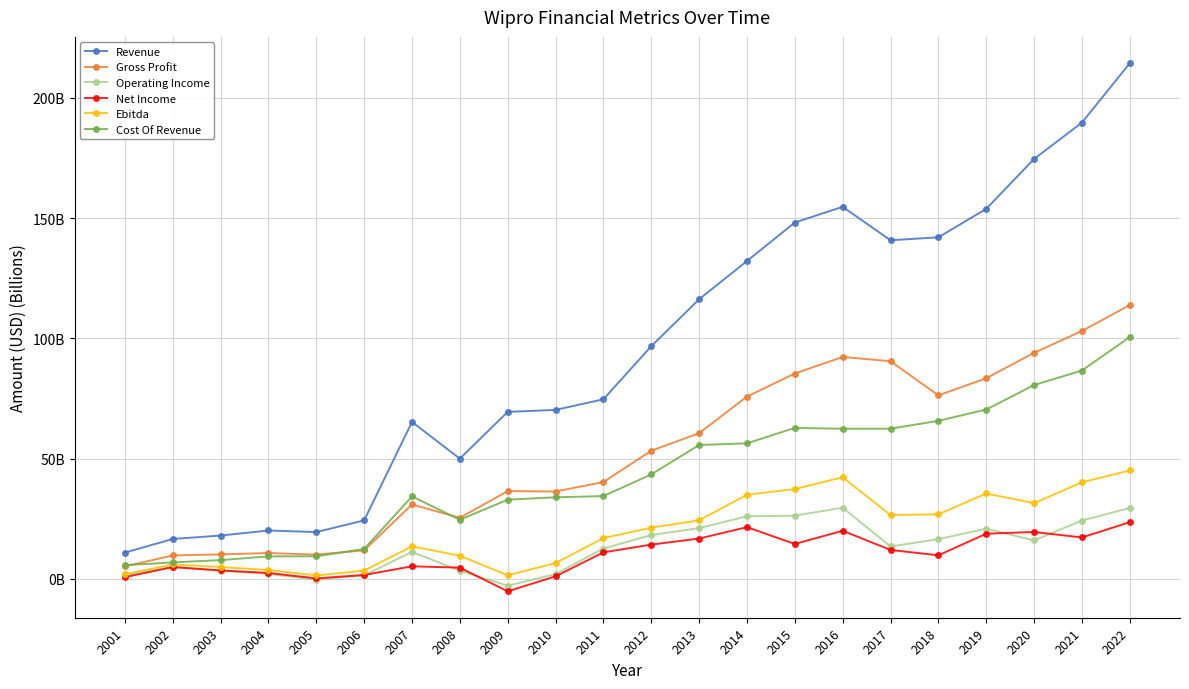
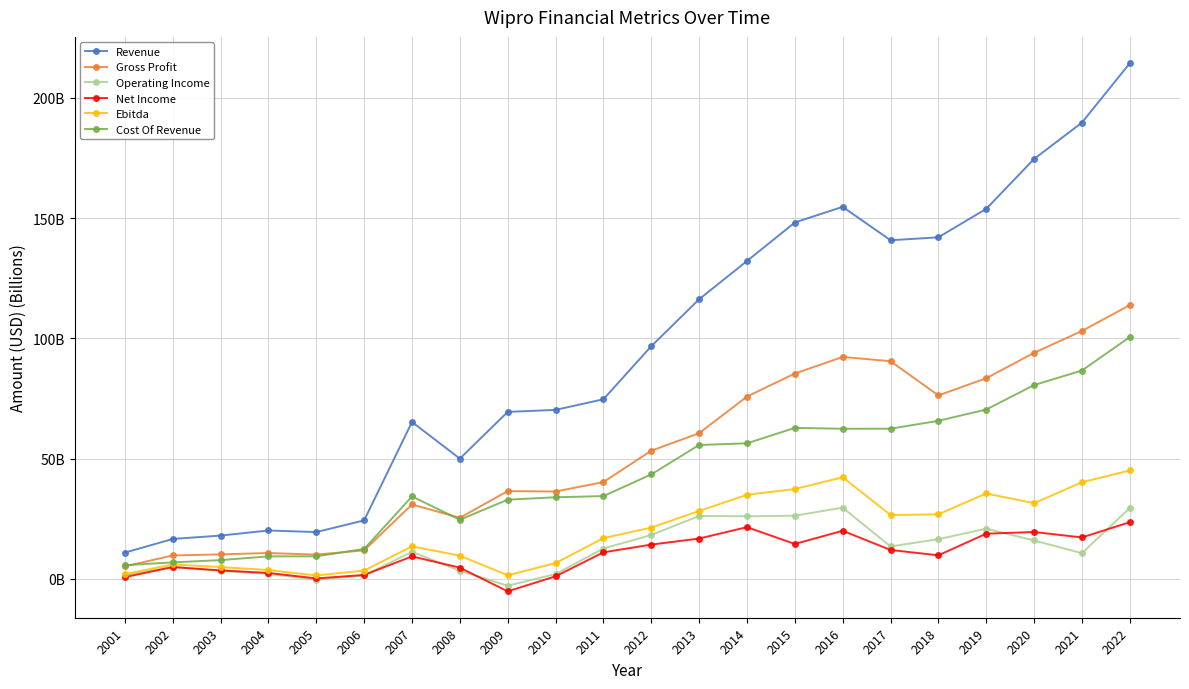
  {
    "Revenue": {
      "2001": 11000000000,
      "2002": 17000000000,
      "2003": 18000000000,
      "2004": 20000000000,
      "2005": 19000000000,
      "2006": 24000000000,
      "2007": 65000000000,
      "2008": 50000000000,
      "2009": 69000000000,
      "2010": 70000000000,
      "2011": 75000000000,
      "2012": 97000000000,
      "2013": 116000000000,
      "2014": 132000000000,
      "2015": 148000000000,
      "2016": 155000000000,
      "2017": 141000000000,
      "2018": 142000000000,
      "2019": 154000000000,
      "2020": 175000000000,
      "2021": 190000000000,
      "2022": 214000000000
    },
    "Gross Profit": {
      "2002": 10000000000,
      "2003": 10000000000,
      "2004": 11000000000,
      "2007": 31000000000,
      "2009": 37000000000,
      "2010": 36000000000,
      "2011": 40000000000,
      "2012": 53000000000,
      "2013": 61000000000,
      "2014": 76000000000,
      "2015": 85000000000,
      "2016": 92000000000,
      "2017": 91000000000,
      "2018": 76000000000,
      "2019": 83000000000,
      "2020": 94000000000,
      "2021": 103000000000,
      "2022": 114000000000
    },
    "Operating Income": {
      "2007": 11000000000,
      "2008": 3000000000,
      "2009": -3000000000,
      "2011": 13000000000,
      "2012": 18000000000,
-     "2013": 21000000000,
+     "2013": 26000000000,
      "2014": 26000000000,
      "2015": 26000000000,
      "2016": 30000000000,
      "2017": 13000000000,
      "2018": 17000000000,
      "2019": 21000000000,
      "2020": 16000000000,
-     "2021": 24000000000,
+     "2021": 11000000000,
      "2022": 29000000000
    },
    "Net Income": {
-     "2007": 5000000000,
+     "2007": 9000000000,
      "2008": 5000000000,
      "2009": -5000000000,
      "2011": 11000000000,
      "2012": 14000000000,
      "2013": 17000000000,
      "2014": 22000000000,
      "2015": 15000000000,
      "2016": 20000000000,
      "2017": 12000000000,
      "2018": 10000000000,
      "2019": 19000000000,
      "2020": 19000000000,
      "2021": 17000000000,
      "2022": 24000000000
    },
    "Ebitda": {
      "2003": 5000000000,
      "2004": 4000000000,
      "2005": 1000000000,
      "2006": 3000000000,
      "2007": 14000000000,
      "2008": 10000000000,
      "2009": 1000000000,
      "2010": 7000000000,
      "2011": 17000000000,
      "2012": 21000000000,
-     "2013": 24000000000,
+     "2013": 28000000000,
      "2014": 35000000000,
      "2015": 37000000000,
      "2016": 42000000000,
      "2017": 27000000000,
      "2018": 27000000000,
      "2019": 36000000000,
      "2020": 31000000000,
      "2021": 40000000000,
      "2022": 45000000000
    },
    "Cost Of Revenue": {
      "2003": 8000000000,
      "2004": 9000000000,
      "2007": 34000000000,
      "2009": 33000000000,
      "2010": 34000000000,
      "2011": 34000000000,
      "2012": 43000000000,
      "2013": 56000000000,
      "2014": 56000000000,
      "2015": 63000000000,
      "2016": 62000000000,
      "2017": 62000000000,
      "2018": 66000000000,
      "2019": 70000000000,
      "2020": 81000000000,
      "2021": 87000000000,
      "2022": 101000000000
    }
  }
